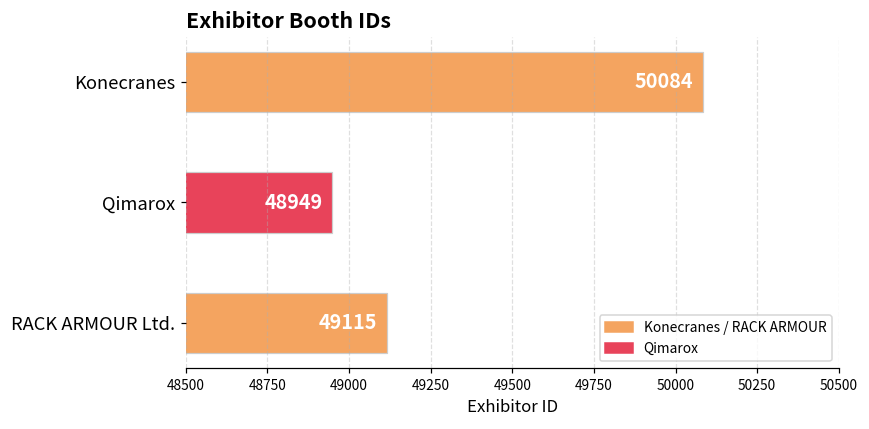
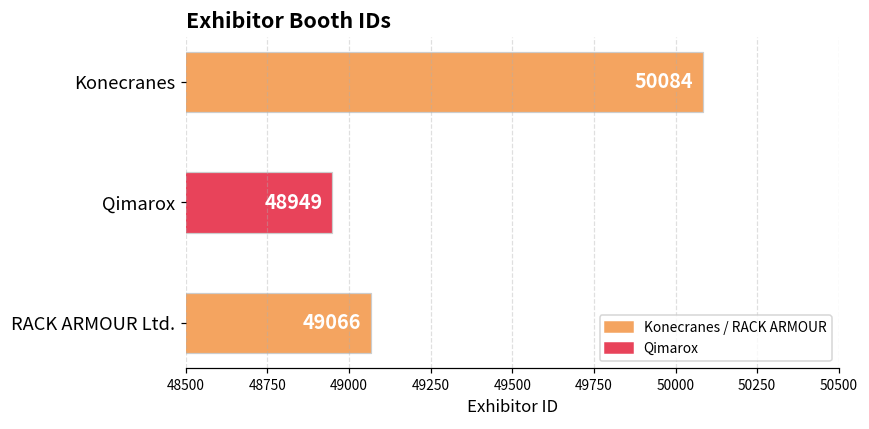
  {
    "Konecranes": 50084,
    "Qimarox": 48949,
-   "RACK ARMOUR Ltd.": 49115
+   "RACK ARMOUR Ltd.": 49066
  }
